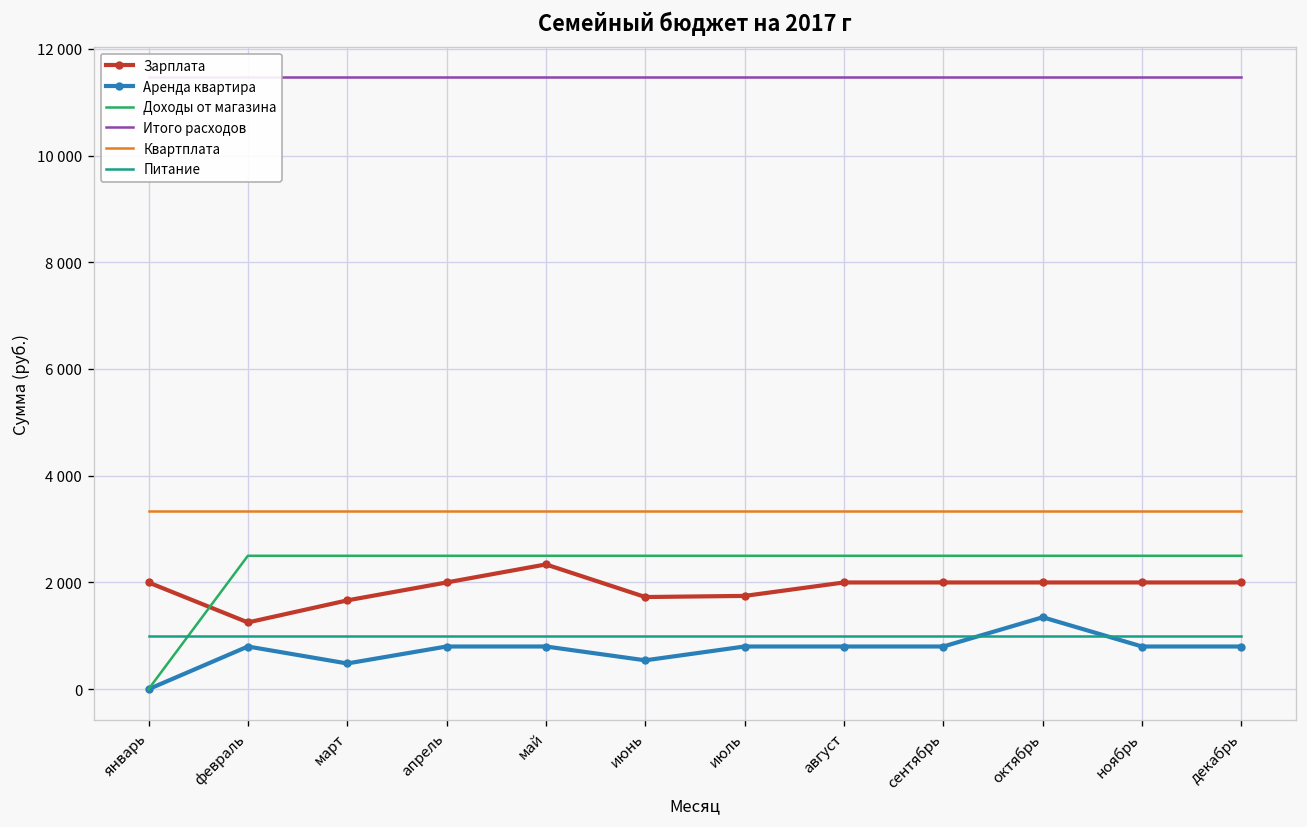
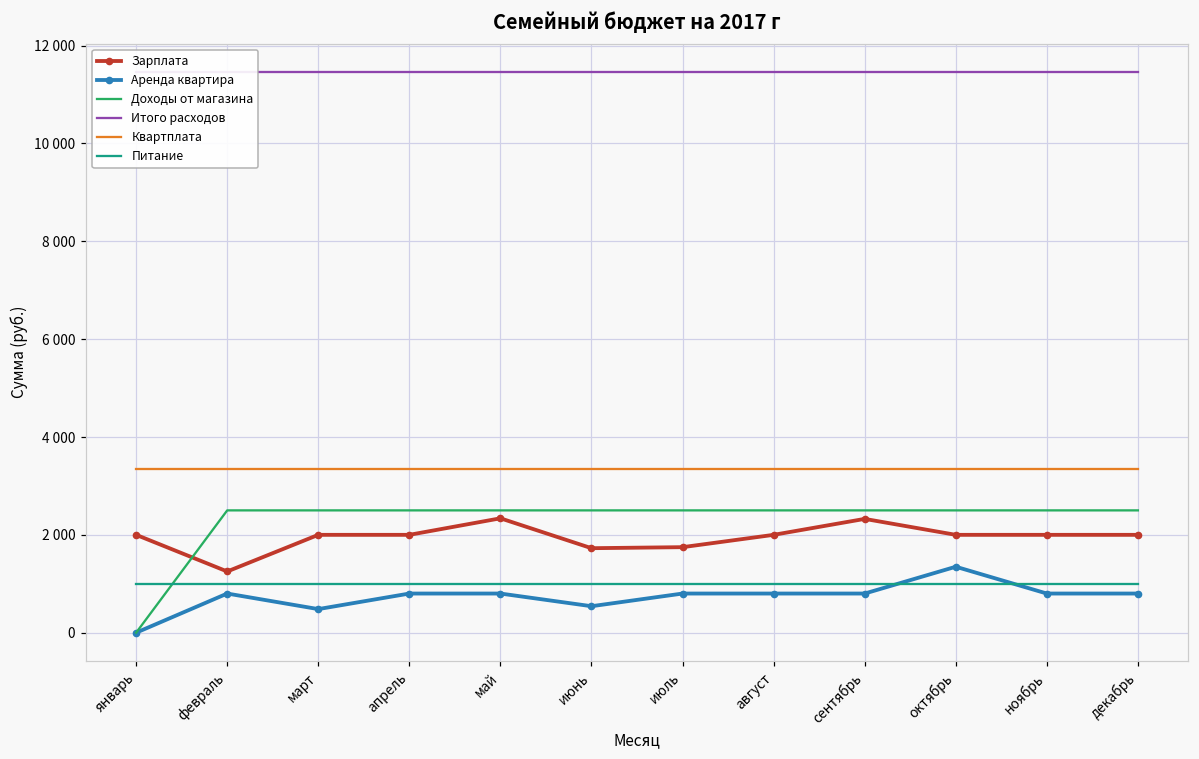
  {
    "Зарплата": {
      "январь": 2000,
      "февраль": 1300,
-     "март": 1700,
+     "март": 2000,
      "апрель": 2000,
      "май": 2300,
      "июнь": 1700,
      "июль": 1700,
      "август": 2000,
-     "сентябрь": 2000,
+     "сентябрь": 2300,
      "октябрь": 2000,
      "ноябрь": 2000,
      "декабрь": 2000
    },
    "Аренда квартира": {
      "февраль": 800,
      "март": 500,
      "апрель": 800,
      "май": 800,
      "июнь": 500,
      "июль": 800,
      "август": 800,
      "сентябрь": 800,
      "октябрь": 1300,
      "ноябрь": 800,
      "декабрь": 800
    },
    "Итого расходов": {
      "март": 11500,
      "апрель": 11500,
      "май": 11500,
      "июнь": 11500,
      "июль": 11500,
      "август": 11500,
      "сентябрь": 11500,
      "октябрь": 11500,
      "ноябрь": 11500,
      "декабрь": 11500
    },
    "Квартплата": {
      "январь": 3300,
      "февраль": 3300,
      "март": 3300,
      "апрель": 3300,
      "май": 3300,
      "июнь": 3300,
      "июль": 3300,
      "август": 3300,
      "сентябрь": 3300,
      "октябрь": 3300,
      "ноябрь": 3300,
      "декабрь": 3300
    }
  }
